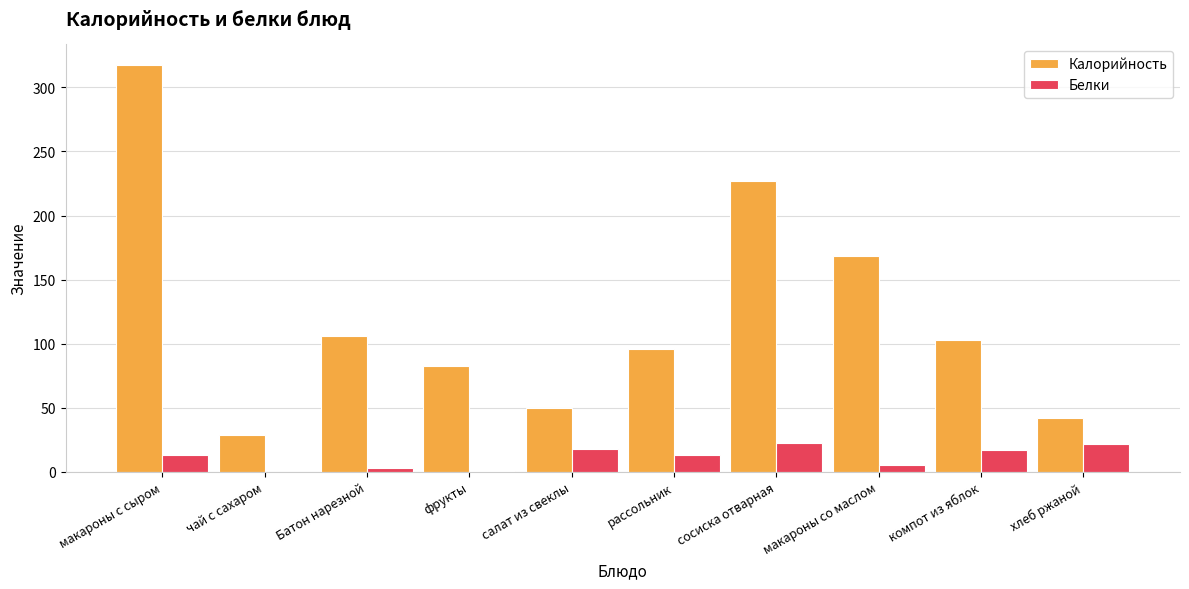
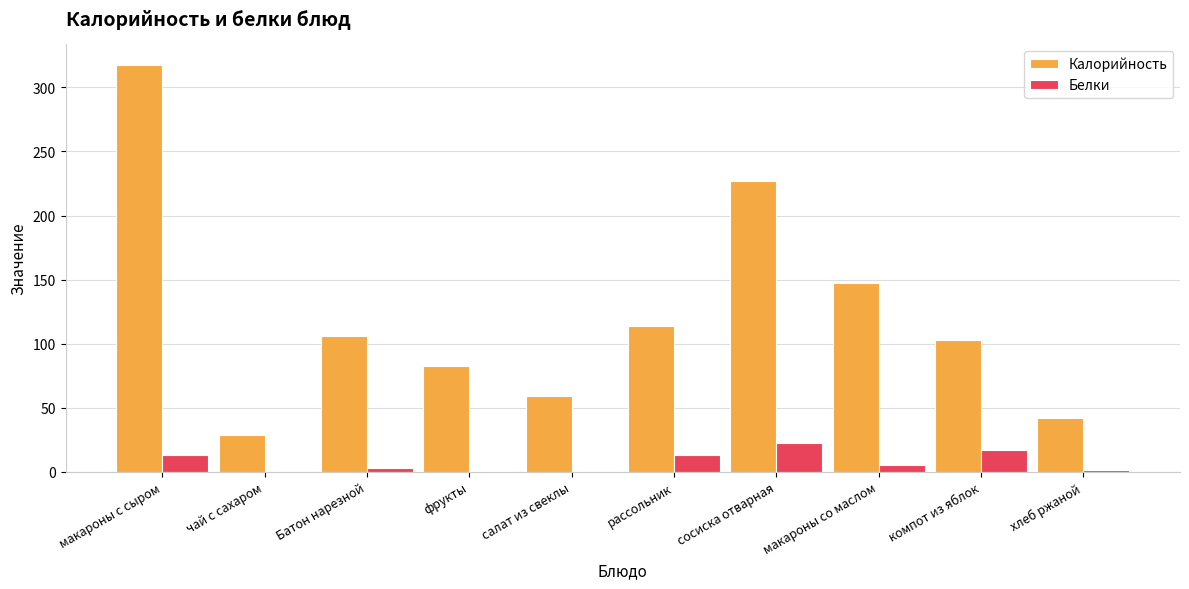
  {
    "Калорийность": {
      "макароны с сыром": 318,
      "чай с сахаром": 29,
      "Батон нарезной": 106,
      "фрукты": 83,
-     "салат из свеклы": 50,
-     "рассольник": 96,
+     "салат из свеклы": 59,
+     "рассольник": 114,
      "сосиска отварная": 227,
-     "макароны со маслом": 168,
+     "макароны со маслом": 148,
      "компот из яблок": 103,
      "хлеб ржаной": 42
    },
    "Белки": {
      "макароны с сыром": 13,
      "Батон нарезной": 3,
-     "салат из свеклы": 18,
+     "салат из свеклы": 0,
      "рассольник": 13,
      "сосиска отварная": 23,
      "макароны со маслом": 6,
      "компот из яблок": 17,
-     "хлеб ржаной": 22
+     "хлеб ржаной": 1
    }
  }
